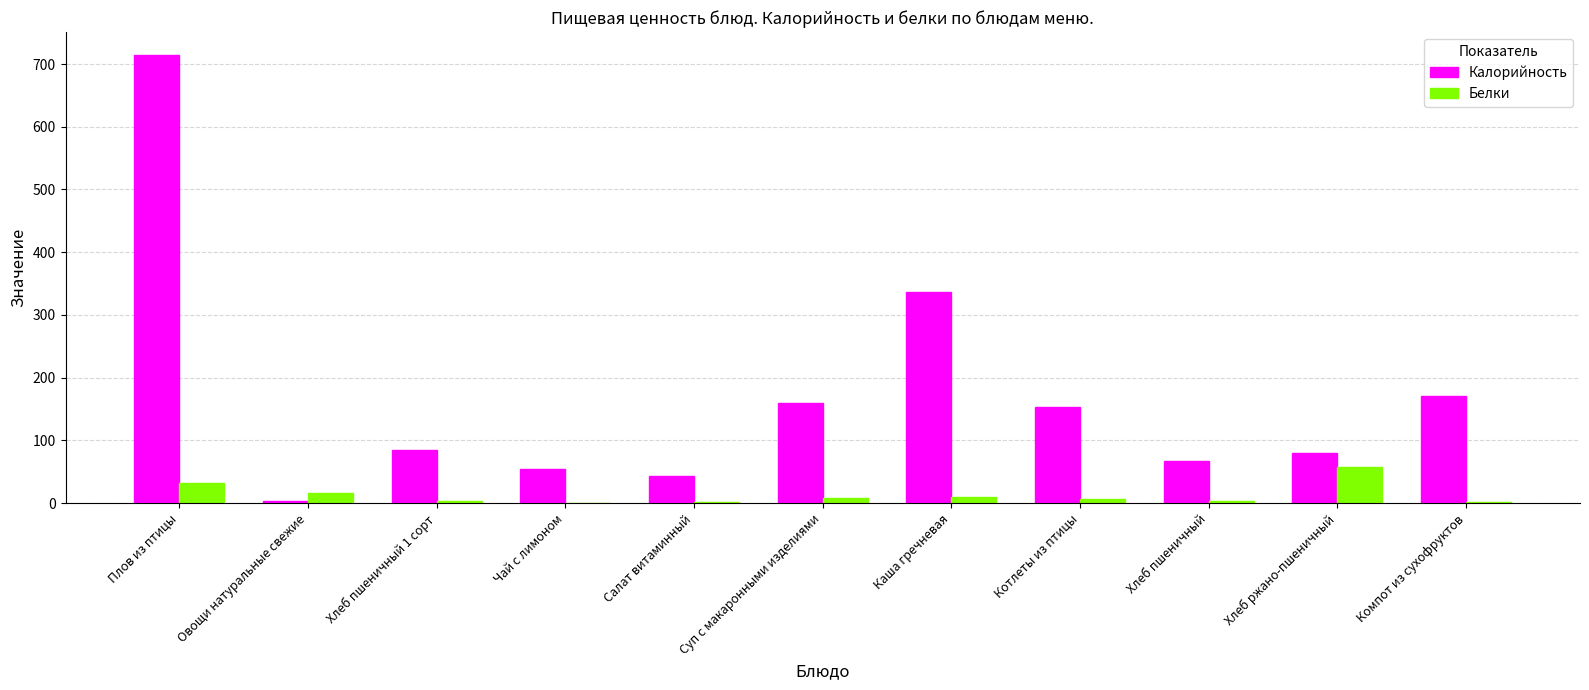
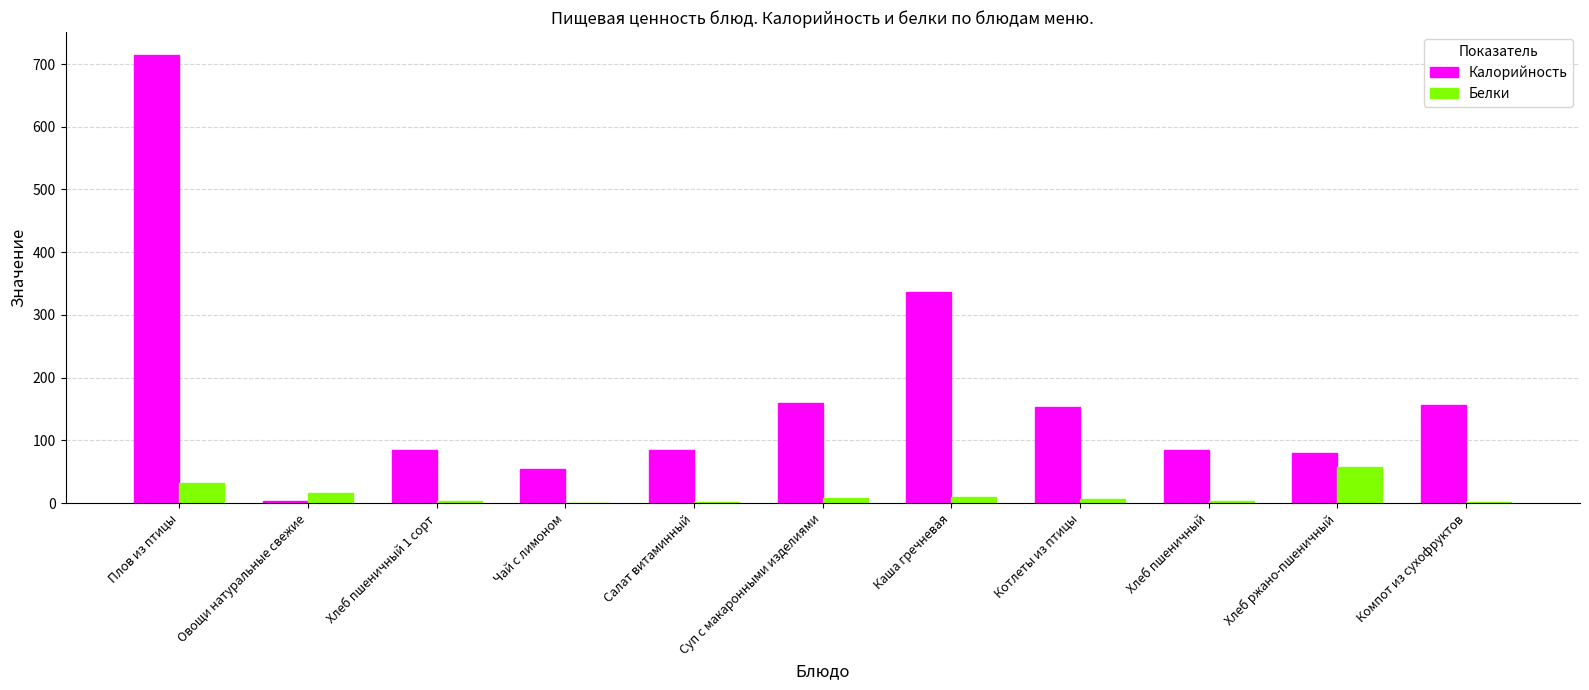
  {
    "Калорийность": {
      "Плов из птицы": 720,
      "Хлеб пшеничный 1 сорт": 90,
      "Чай с лимоном": 50,
-     "Салат витаминный": 40,
+     "Салат витаминный": 80,
      "Суп с макаронными изделиями": 160,
      "Каша гречневая": 340,
      "Котлеты из птицы": 150,
-     "Хлеб пшеничный": 70,
+     "Хлеб пшеничный": 90,
      "Хлеб ржано-пшеничный": 80,
-     "Компот из сухофруктов": 170
+     "Компот из сухофруктов": 160
    },
    "Белки": {
      "Плов из птицы": 30,
      "Овощи натуральные свежие": 20,
      "Суп с макаронными изделиями": 10,
      "Каша гречневая": 10,
      "Котлеты из птицы": 10,
      "Хлеб ржано-пшеничный": 60
    }
  }
